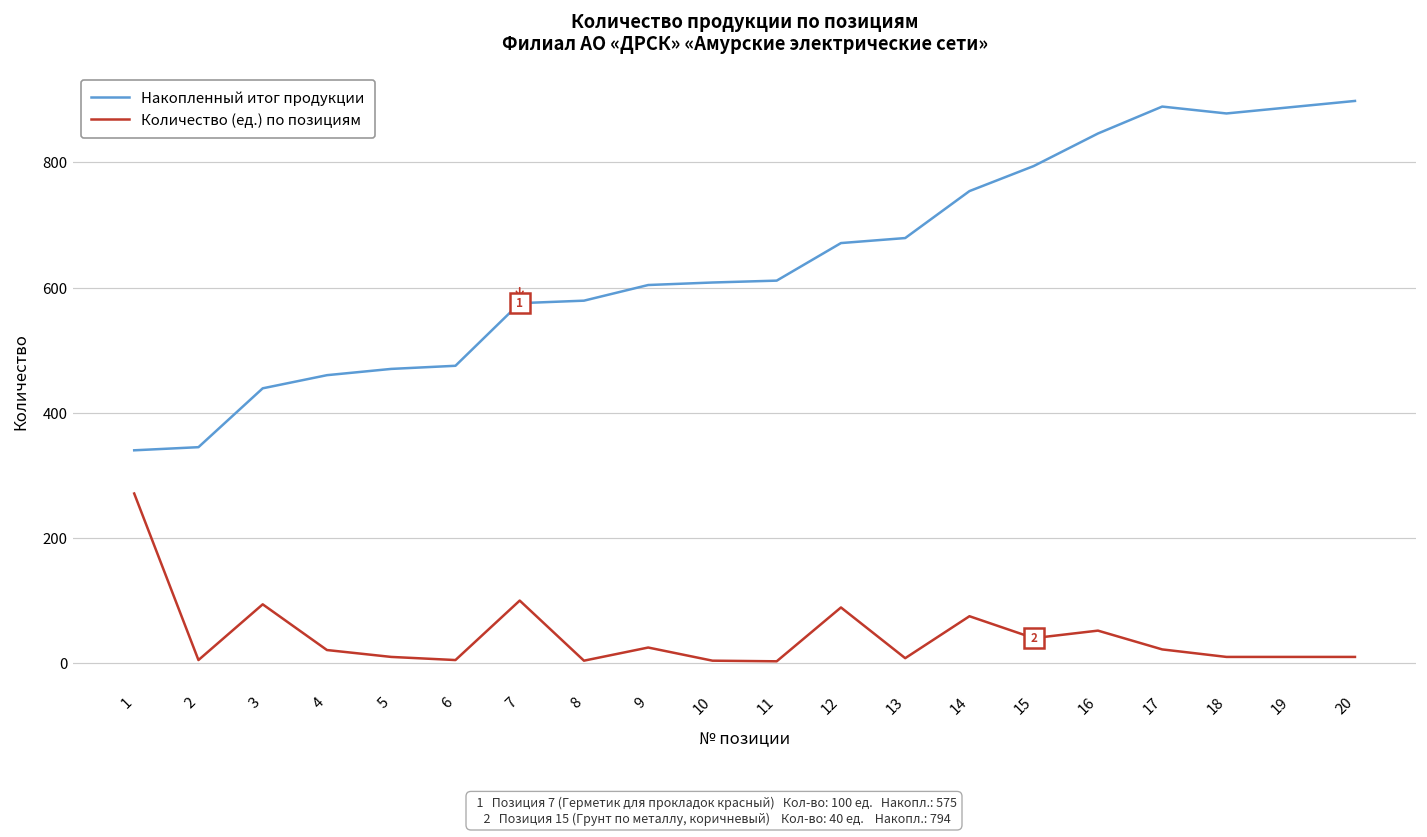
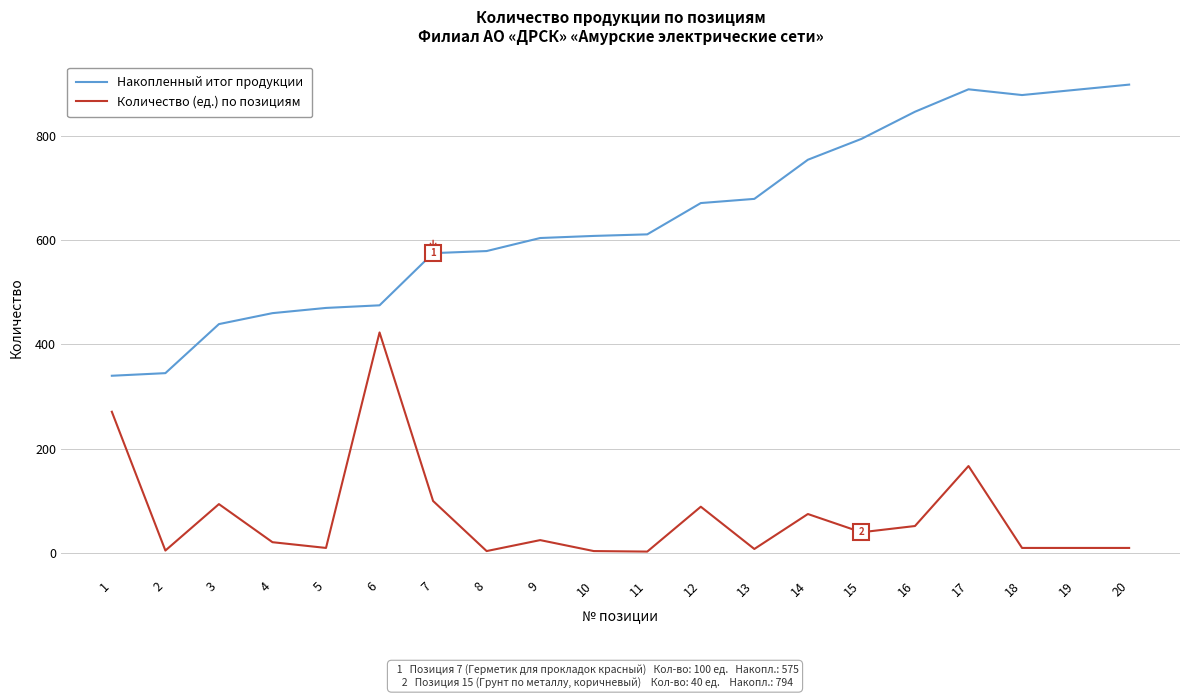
  {
    "Накопленный итог продукции": {
      "1": 340,
      "2": 350,
      "3": 440,
      "4": 460,
      "5": 470,
      "6": 480,
      "8": 580,
      "9": 600,
      "10": 610,
      "11": 610,
      "12": 670,
      "13": 680,
      "14": 750,
      "15": 790,
      "16": 850,
      "17": 890,
      "18": 880,
      "19": 890,
      "20": 900
    },
    "Количество (ед.) по позициям": {
      "1": 270,
      "2": 10,
      "3": 90,
      "4": 20,
      "5": 10,
-     "6": 10,
+     "6": 420,
      "7": 100,
      "8": 0,
      "9": 30,
      "10": 0,
      "11": 0,
      "12": 90,
      "13": 10,
      "14": 80,
      "16": 50,
-     "17": 20,
+     "17": 170,
      "18": 10,
      "19": 10,
      "20": 10
    }
  }
